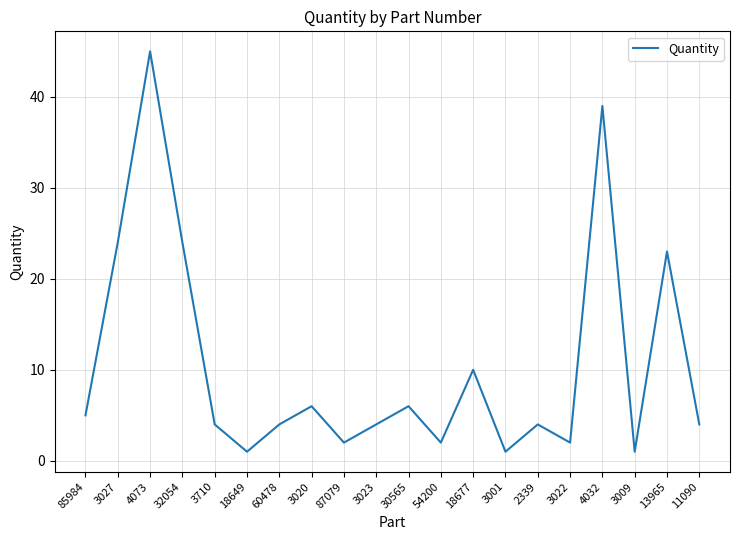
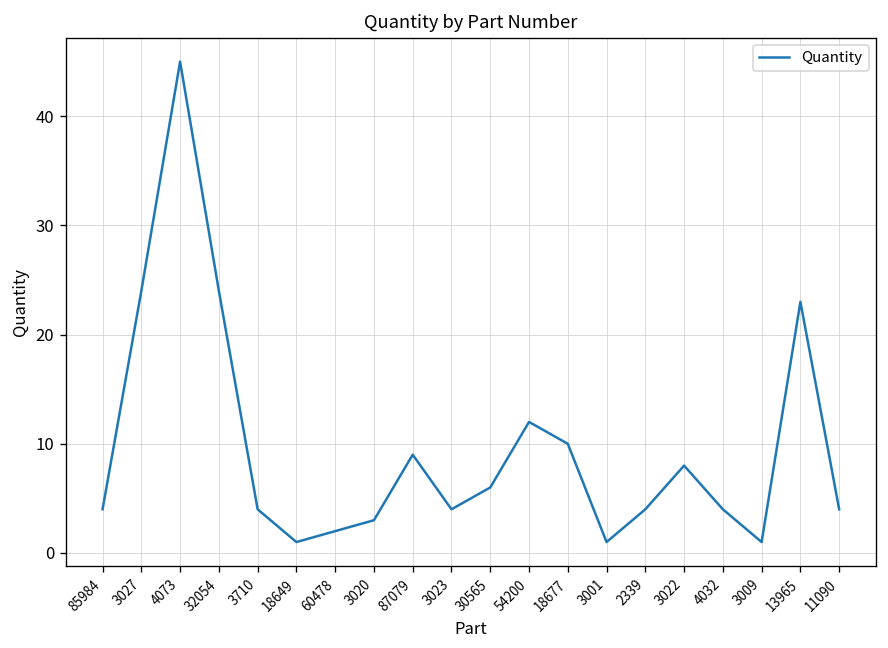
  {
-   "85984": 5,
+   "85984": 4,
    "3027": 24,
    "4073": 45,
    "32054": 24,
    "3710": 4,
    "18649": 1,
-   "60478": 4,
-   "3020": 6,
-   "87079": 2,
+   "60478": 2,
+   "3020": 3,
+   "87079": 9,
    "3023": 4,
    "30565": 6,
-   "54200": 2,
+   "54200": 12,
    "18677": 10,
    "3001": 1,
    "2339": 4,
-   "3022": 2,
-   "4032": 39,
+   "3022": 8,
+   "4032": 4,
    "3009": 1,
    "13965": 23,
    "11090": 4
  }
